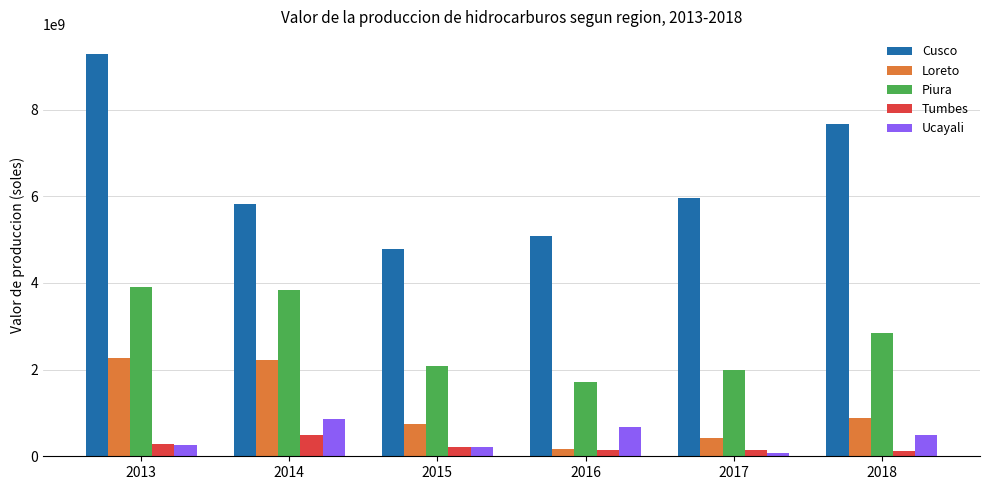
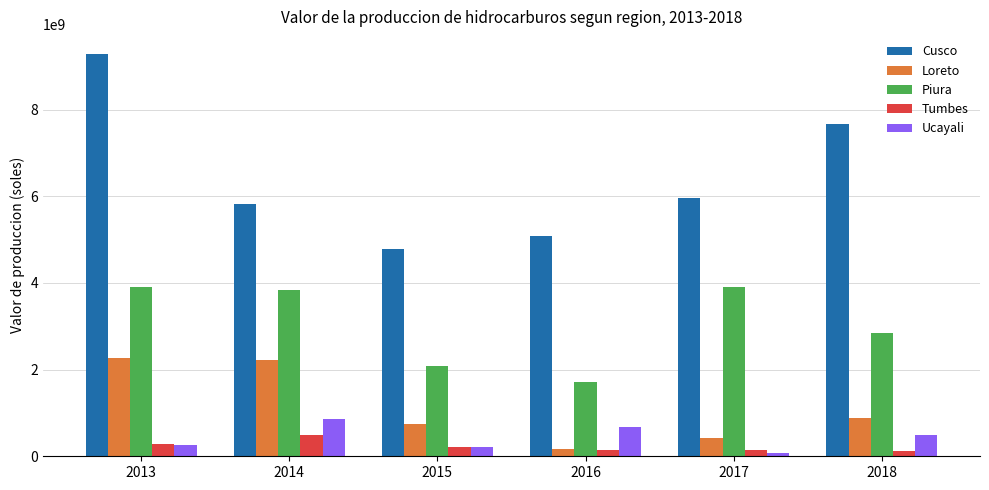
  {
    "Cusco": {
      "2013": 9300000000,
      "2014": 5800000000,
      "2015": 4800000000,
      "2016": 5100000000,
      "2017": 6000000000,
      "2018": 7700000000
    },
    "Piura": {
      "2013": 3900000000,
      "2014": 3800000000,
      "2015": 2100000000,
      "2016": 1700000000,
-     "2017": 2000000000,
+     "2017": 3900000000,
      "2018": 2800000000
    },
    "Ucayali": {
      "2013": 300000000,
      "2014": 900000000,
      "2015": 200000000,
      "2016": 700000000,
      "2017": 100000000,
      "2018": 500000000
    }
  }
